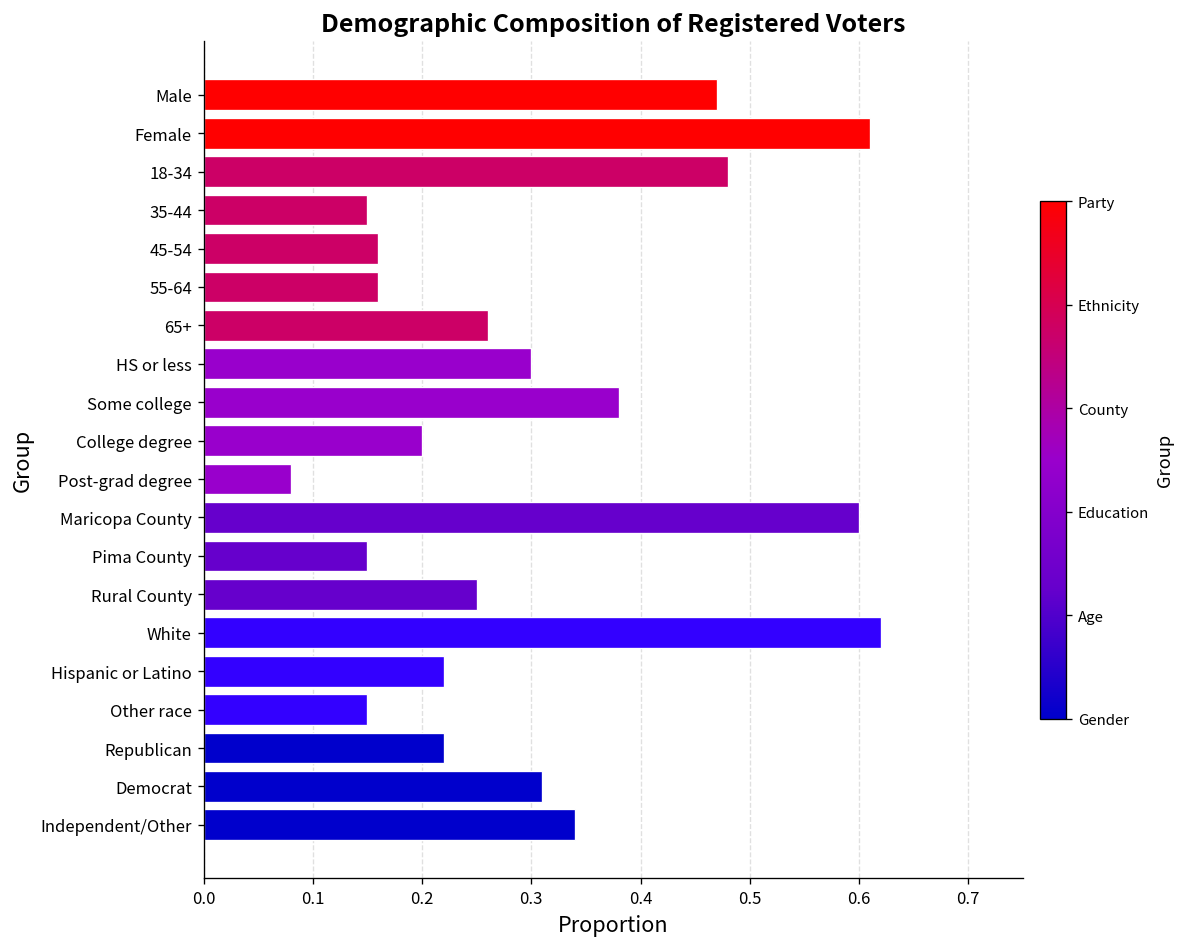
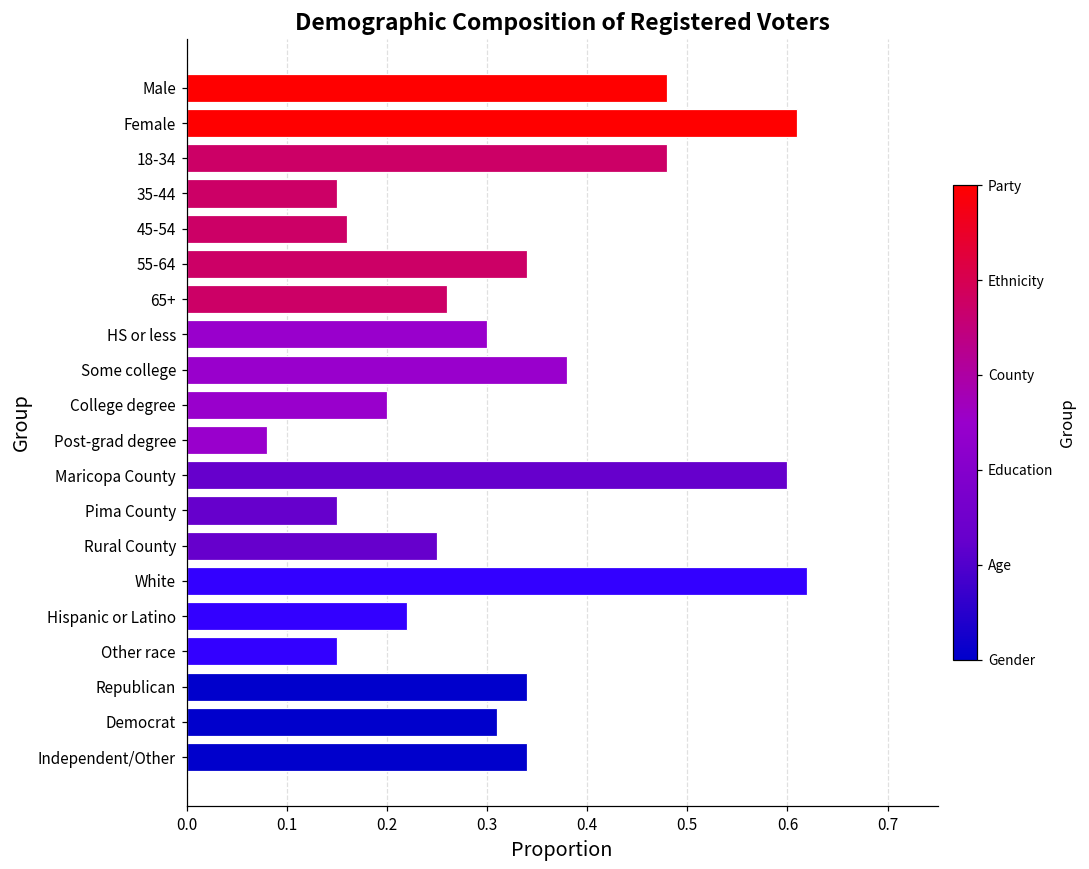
  {
-   "Male": 0.47,
+   "Male": 0.48,
    "Female": 0.61,
    "18-34": 0.48,
    "35-44": 0.15,
    "45-54": 0.16,
-   "55-64": 0.16,
+   "55-64": 0.34,
    "65+": 0.26,
    "HS or less": 0.30,
    "Some college": 0.38,
    "College degree": 0.20,
    "Post-grad degree": 0.08,
    "Maricopa County": 0.60,
    "Pima County": 0.15,
    "Rural County": 0.25,
    "White": 0.62,
    "Hispanic or Latino": 0.22,
    "Other race": 0.15,
-   "Republican": 0.22,
+   "Republican": 0.34,
    "Democrat": 0.31,
    "Independent/Other": 0.34
  }
